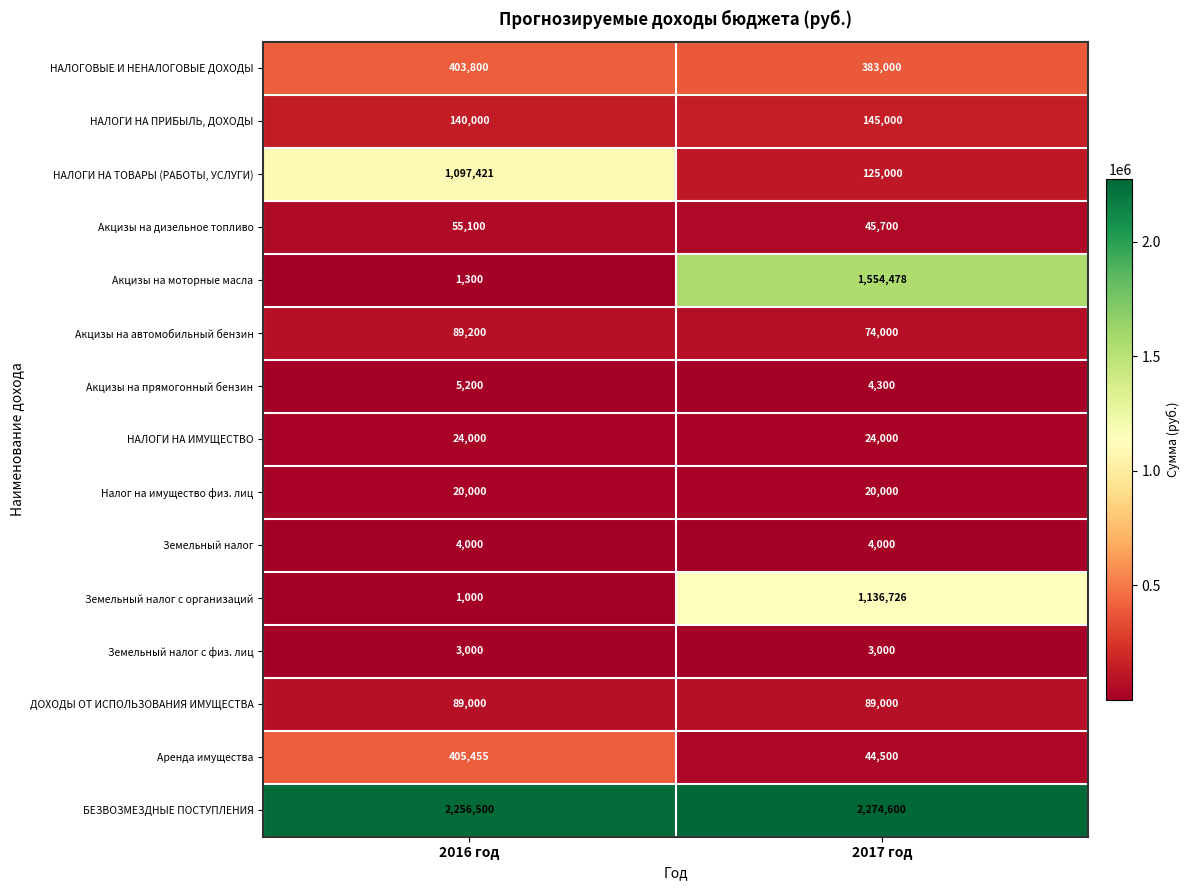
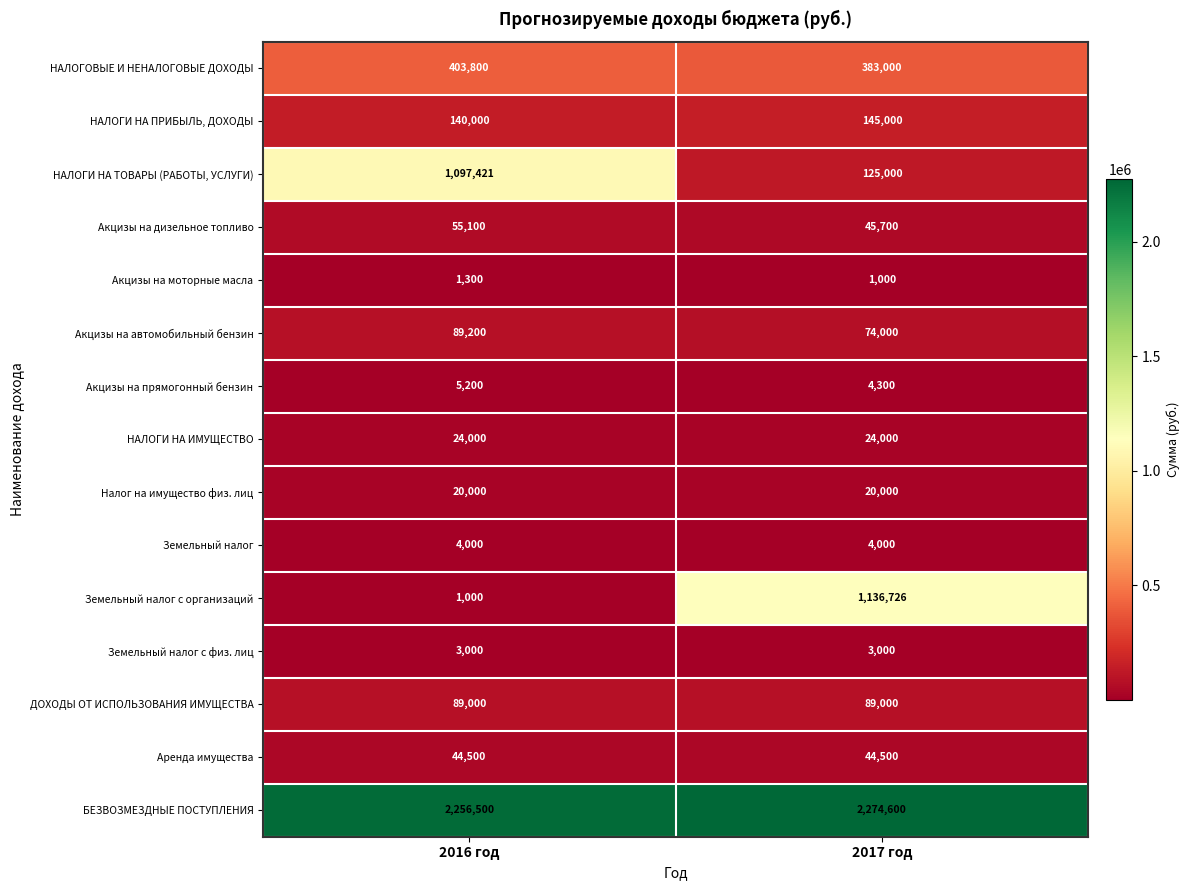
  {
    "НАЛОГОВЫЕ И НЕНАЛОГОВЫЕ ДОХОДЫ": {
      "2016 год": "403,800",
      "2017 год": "383,000"
    },
    "НАЛОГИ НА ПРИБЫЛЬ, ДОХОДЫ": {
      "2016 год": "140,000",
      "2017 год": "145,000"
    },
    "НАЛОГИ НА ТОВАРЫ (РАБОТЫ, УСЛУГИ)": {
      "2016 год": "1,097,421",
      "2017 год": "125,000"
    },
    "Акцизы на дизельное топливо": {
      "2016 год": "55,100",
      "2017 год": "45,700"
    },
    "Акцизы на моторные масла": {
      "2016 год": "1,300",
-     "2017 год": "1,554,478"
+     "2017 год": "1,000"
    },
    "Акцизы на автомобильный бензин": {
      "2016 год": "89,200",
      "2017 год": "74,000"
    },
    "Акцизы на прямогонный бензин": {
      "2016 год": "5,200",
      "2017 год": "4,300"
    },
    "НАЛОГИ НА ИМУЩЕСТВО": {
      "2016 год": "24,000",
      "2017 год": "24,000"
    },
    "Налог на имущество физ. лиц": {
      "2016 год": "20,000",
      "2017 год": "20,000"
    },
    "Земельный налог": {
      "2016 год": "4,000",
      "2017 год": "4,000"
    },
    "Земельный налог с организаций": {
      "2016 год": "1,000",
      "2017 год": "1,136,726"
    },
    "Земельный налог с физ. лиц": {
      "2016 год": "3,000",
      "2017 год": "3,000"
    },
    "ДОХОДЫ ОТ ИСПОЛЬЗОВАНИЯ ИМУЩЕСТВА": {
      "2016 год": "89,000",
      "2017 год": "89,000"
    },
    "Аренда имущества": {
-     "2016 год": "405,455",
+     "2016 год": "44,500",
      "2017 год": "44,500"
    },
    "БЕЗВОЗМЕЗДНЫЕ ПОСТУПЛЕНИЯ": {
      "2016 год": "2,256,500",
      "2017 год": "2,274,600"
    }
  }
